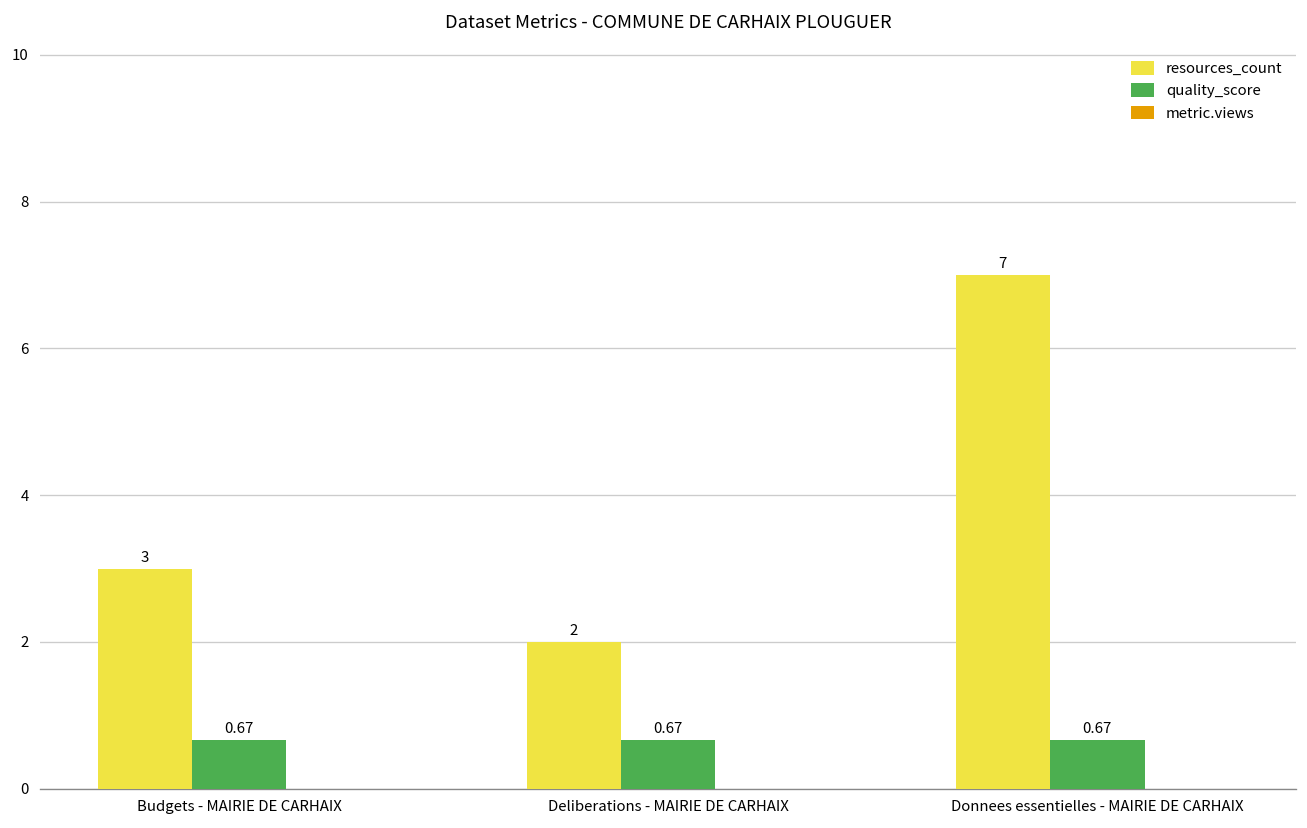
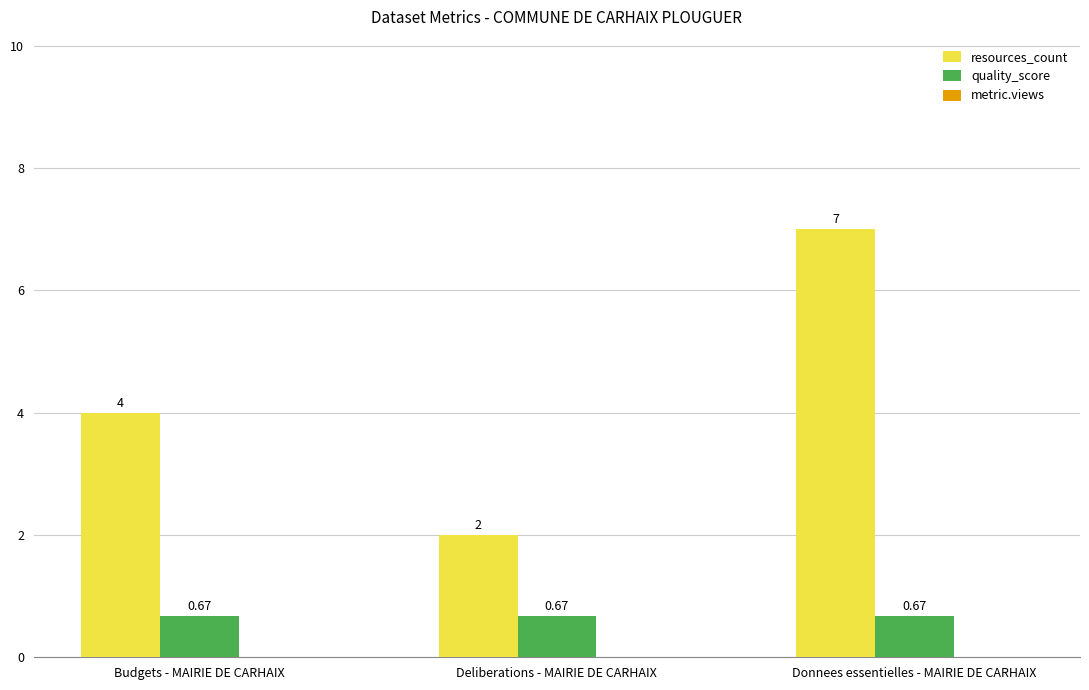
  {
    "resources_count": {
-     "Budgets - MAIRIE DE CARHAIX": 3,
+     "Budgets - MAIRIE DE CARHAIX": 4,
      "Deliberations - MAIRIE DE CARHAIX": 2,
      "Donnees essentielles - MAIRIE DE CARHAIX": 7
    },
    "quality_score": {
      "Budgets - MAIRIE DE CARHAIX": 0.67,
      "Deliberations - MAIRIE DE CARHAIX": 0.67,
      "Donnees essentielles - MAIRIE DE CARHAIX": 0.67
    },
    "metric.views": {
      "Budgets - MAIRIE DE CARHAIX": 0.0,
      "Deliberations - MAIRIE DE CARHAIX": 0.0,
      "Donnees essentielles - MAIRIE DE CARHAIX": 0.0
    }
  }
